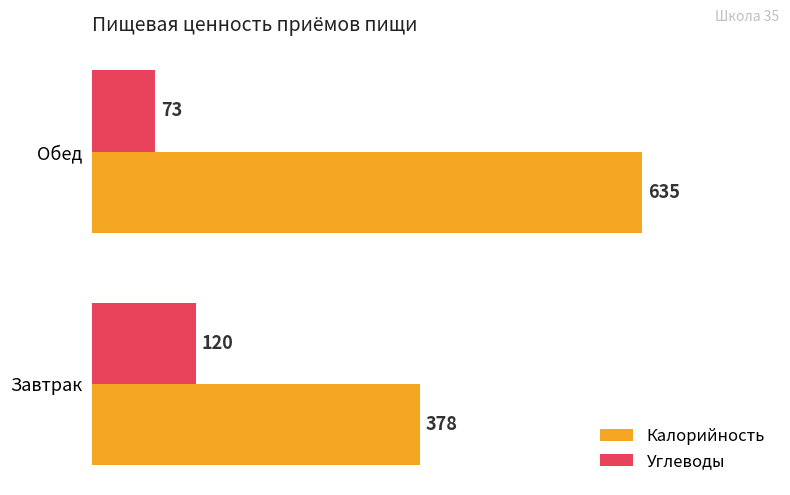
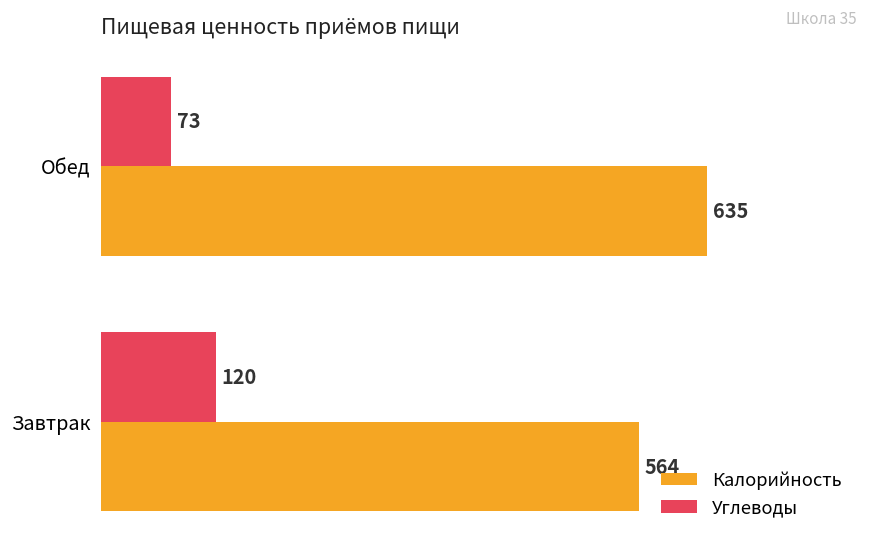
  {
    "Калорийность": {
      "Обед": 635,
-     "Завтрак": 378
+     "Завтрак": 564
    },
    "Углеводы": {
      "Обед": 73,
      "Завтрак": 120
    }
  }
